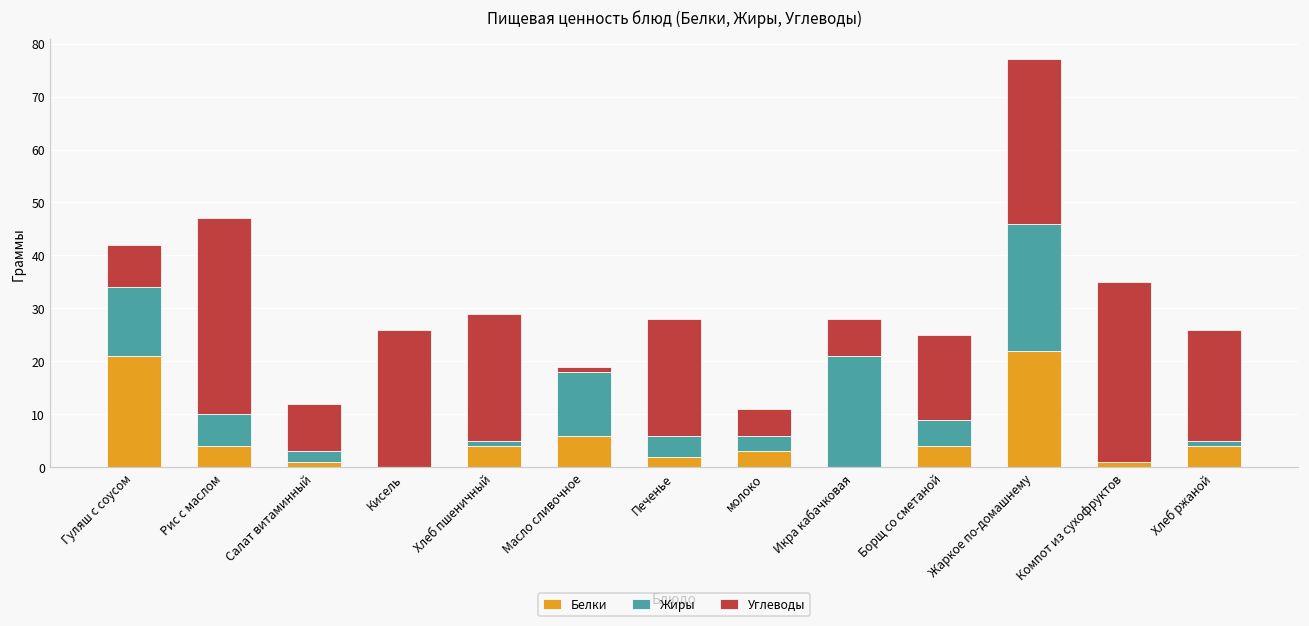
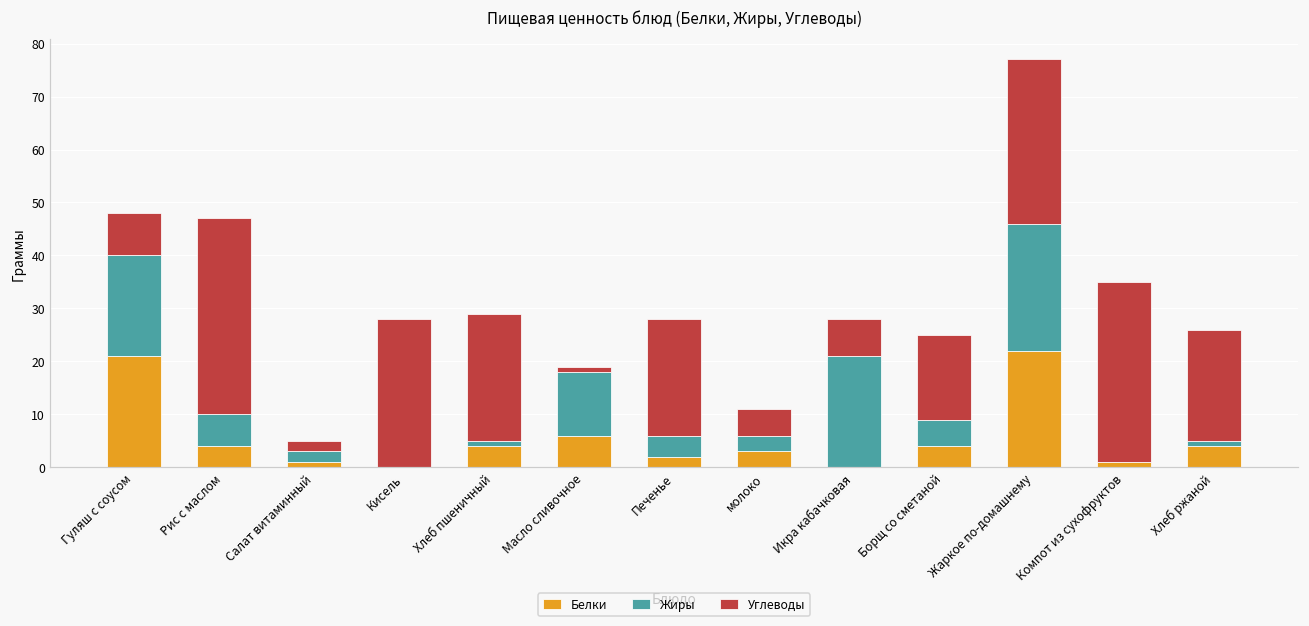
  {
    "Белки": {
      "Гуляш с соусом": 21,
      "Рис с маслом": 4,
      "Салат витаминный": 1,
      "Кисель": 0,
      "Хлеб пшеничный": 4,
      "Масло сливочное": 6,
      "Печенье": 2,
      "молоко": 3,
      "Икра кабачковая": 0,
      "Борщ со сметаной": 4,
      "Жаркое по-домашнему": 22,
      "Компот из сухофруктов": 1,
      "Хлеб ржаной": 4
    },
    "Жиры": {
-     "Гуляш с соусом": 13,
+     "Гуляш с соусом": 19,
      "Рис с маслом": 6,
      "Салат витаминный": 2,
      "Кисель": 0,
      "Хлеб пшеничный": 1,
      "Масло сливочное": 12,
      "Печенье": 4,
      "молоко": 3,
      "Икра кабачковая": 21,
      "Борщ со сметаной": 5,
      "Жаркое по-домашнему": 24,
      "Компот из сухофруктов": 0,
      "Хлеб ржаной": 1
    },
    "Углеводы": {
      "Гуляш с соусом": 8,
      "Рис с маслом": 37,
-     "Салат витаминный": 9,
-     "Кисель": 26,
+     "Салат витаминный": 2,
+     "Кисель": 28,
      "Хлеб пшеничный": 24,
      "Масло сливочное": 1,
      "Печенье": 22,
      "молоко": 5,
      "Икра кабачковая": 7,
      "Борщ со сметаной": 16,
      "Жаркое по-домашнему": 31,
      "Компот из сухофруктов": 34,
      "Хлеб ржаной": 21
    }
  }
